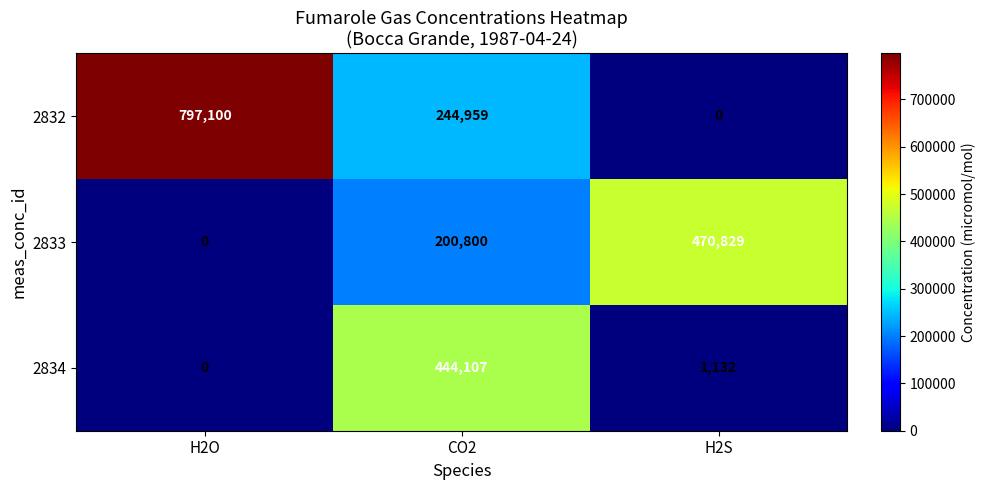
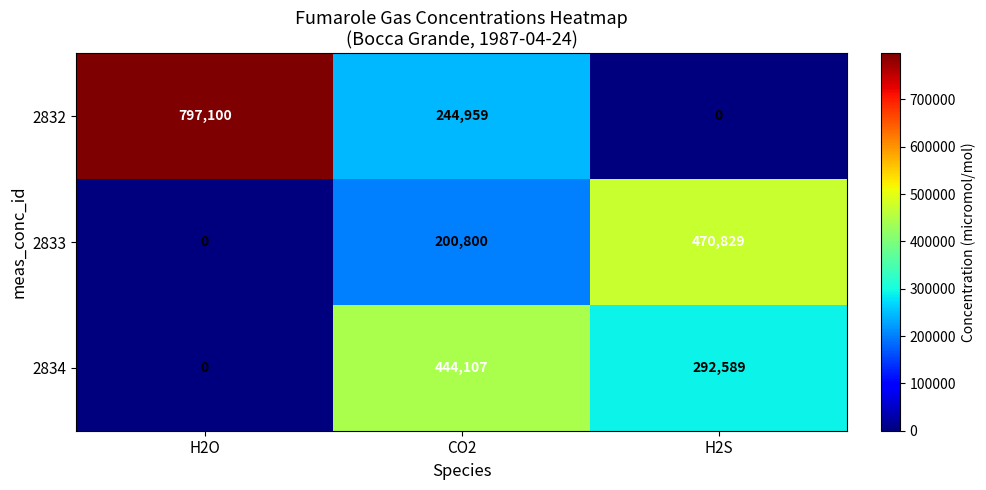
  {
    "2832": {
      "H2O": "797,100",
      "CO2": "244,959",
      "H2S": "0"
    },
    "2833": {
      "H2O": "0",
      "CO2": "200,800",
      "H2S": "470,829"
    },
    "2834": {
      "H2O": "0",
      "CO2": "444,107",
-     "H2S": "1,132"
+     "H2S": "292,589"
    }
  }
